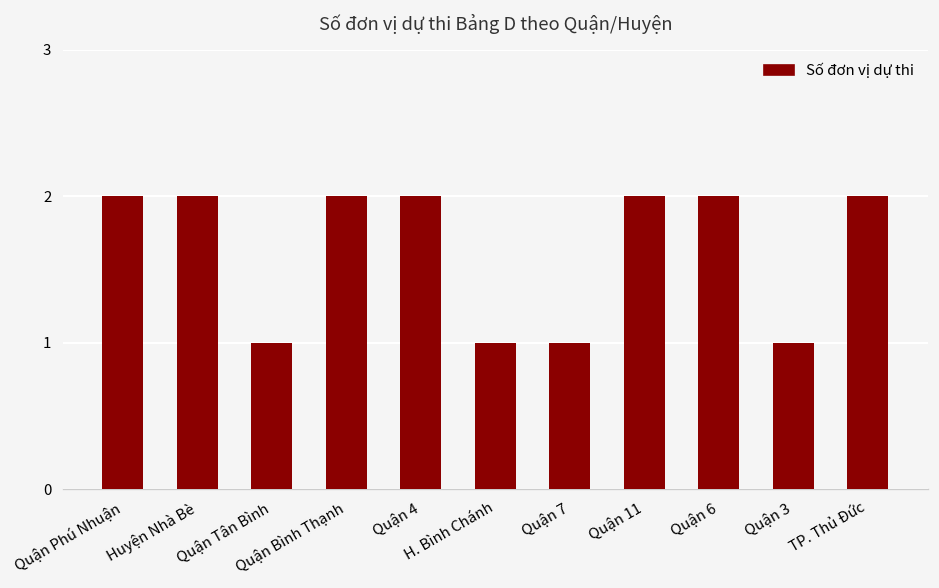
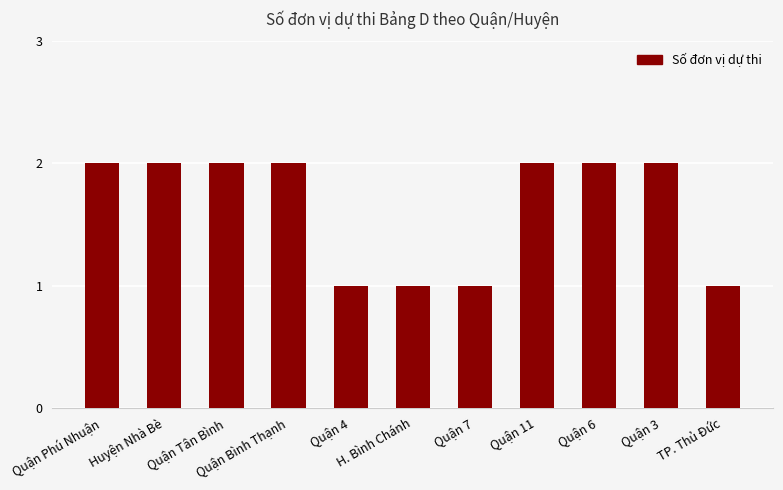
  {
    "Quận Phú Nhuận": 2,
    "Huyện Nhà Bè": 2,
-   "Quận Tân Bình": 1,
+   "Quận Tân Bình": 2,
    "Quận Bình Thạnh": 2,
-   "Quận 4": 2,
+   "Quận 4": 1,
    "H. Bình Chánh": 1,
    "Quận 7": 1,
    "Quận 11": 2,
    "Quận 6": 2,
-   "Quận 3": 1,
-   "TP. Thủ Đức": 2
+   "Quận 3": 2,
+   "TP. Thủ Đức": 1
  }
